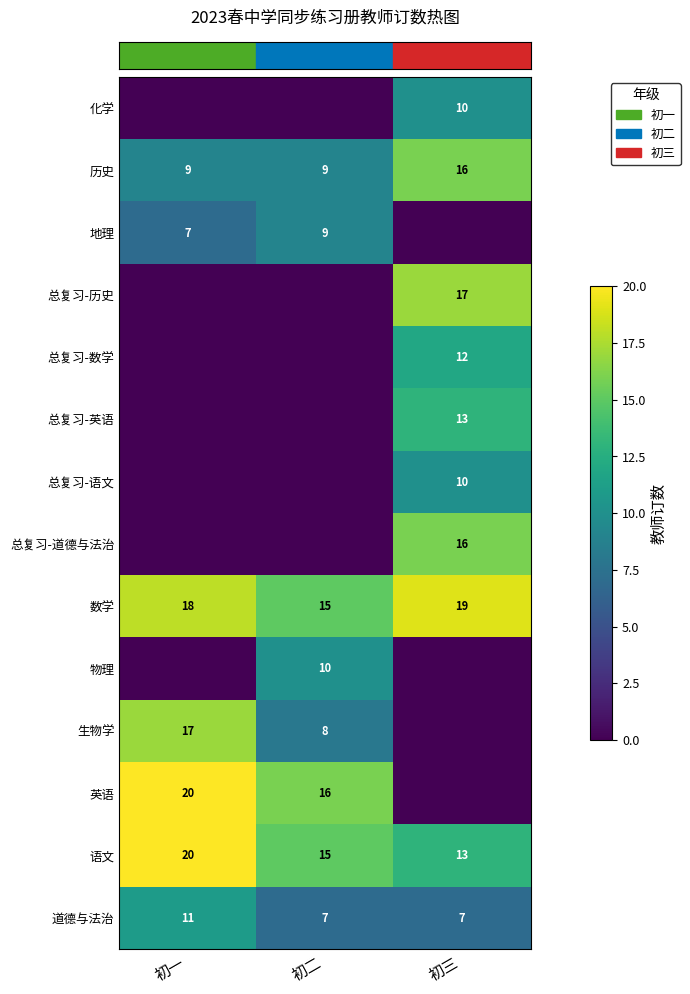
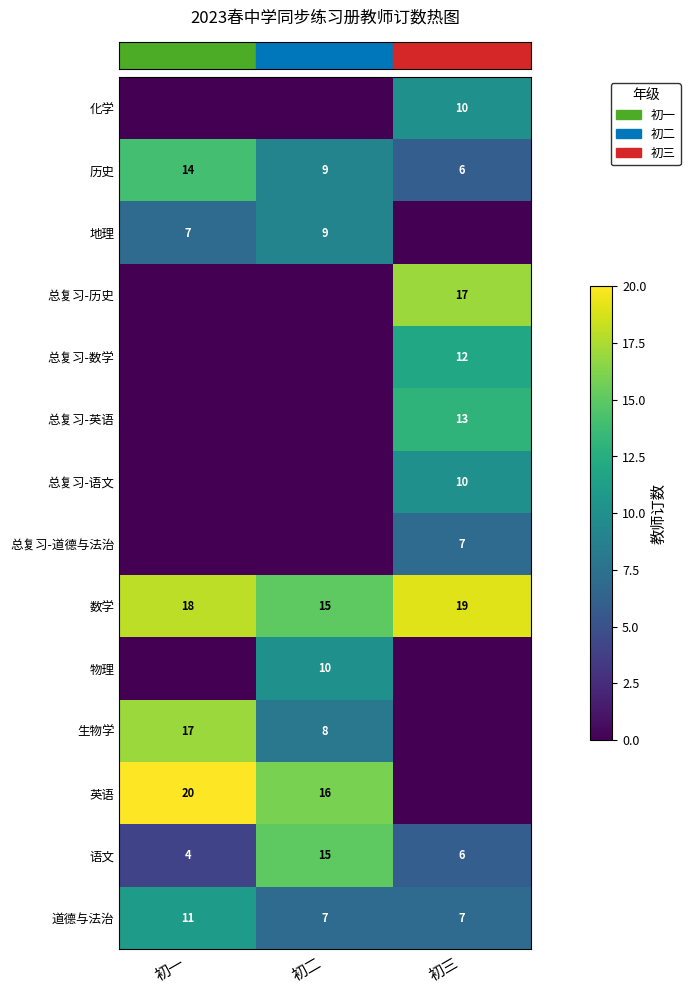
  {
    "化学": {
      "初三": 10
    },
    "历史": {
-     "初一": 9,
+     "初一": 14,
      "初二": 9,
-     "初三": 16
+     "初三": 6
    },
    "地理": {
      "初一": 7,
      "初二": 9
    },
    "总复习-历史": {
      "初三": 17
    },
    "总复习-数学": {
      "初三": 12
    },
    "总复习-英语": {
      "初三": 13
    },
    "总复习-语文": {
      "初三": 10
    },
    "总复习-道德与法治": {
-     "初三": 16
+     "初三": 7
    },
    "数学": {
      "初一": 18,
      "初二": 15,
      "初三": 19
    },
    "物理": {
      "初二": 10
    },
    "生物学": {
      "初一": 17,
      "初二": 8
    },
    "英语": {
      "初一": 20,
      "初二": 16
    },
    "语文": {
-     "初一": 20,
+     "初一": 4,
      "初二": 15,
-     "初三": 13
+     "初三": 6
    },
    "道德与法治": {
      "初一": 11,
      "初二": 7,
      "初三": 7
    }
  }
